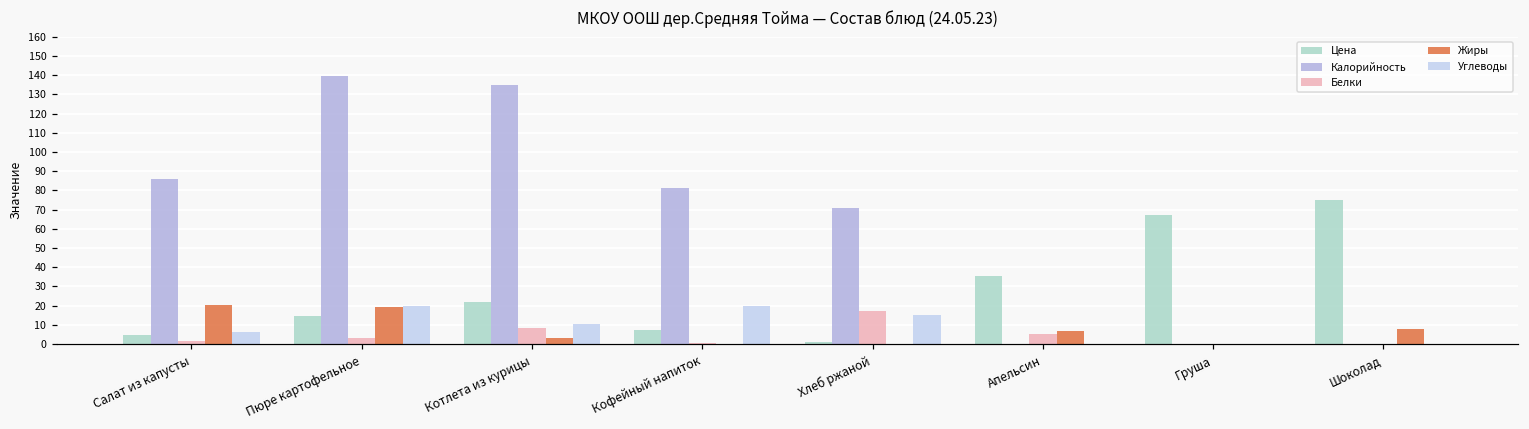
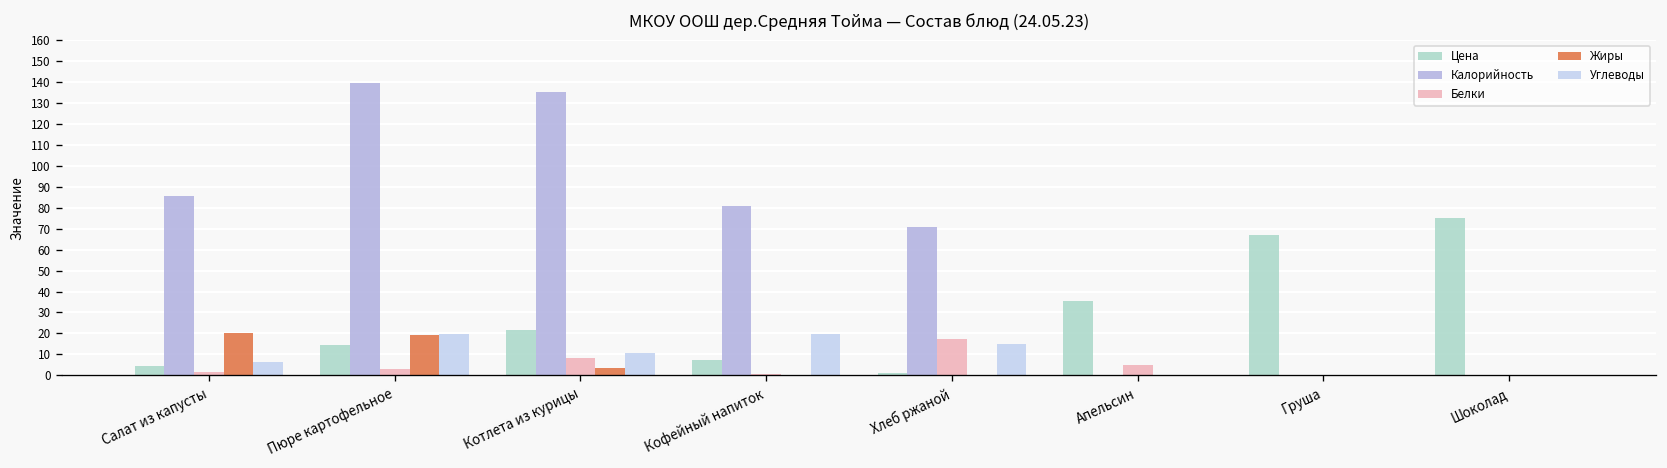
  {
    "Белки": {
      "Салат из капусты": 2,
      "Пюре картофельное": 3,
      "Котлета из курицы": 8,
      "Хлеб ржаной": 17,
      "Апельсин": 5,
      "Груша": 0,
      "Шоколад": 0
    },
    "Жиры": {
      "Салат из капусты": 20,
      "Пюре картофельное": 19,
      "Котлета из курицы": 3,
      "Кофейный напиток": 0,
      "Хлеб ржаной": 0,
-     "Апельсин": 7,
+     "Апельсин": 0,
      "Груша": 0,
-     "Шоколад": 8
+     "Шоколад": 0
    }
  }
